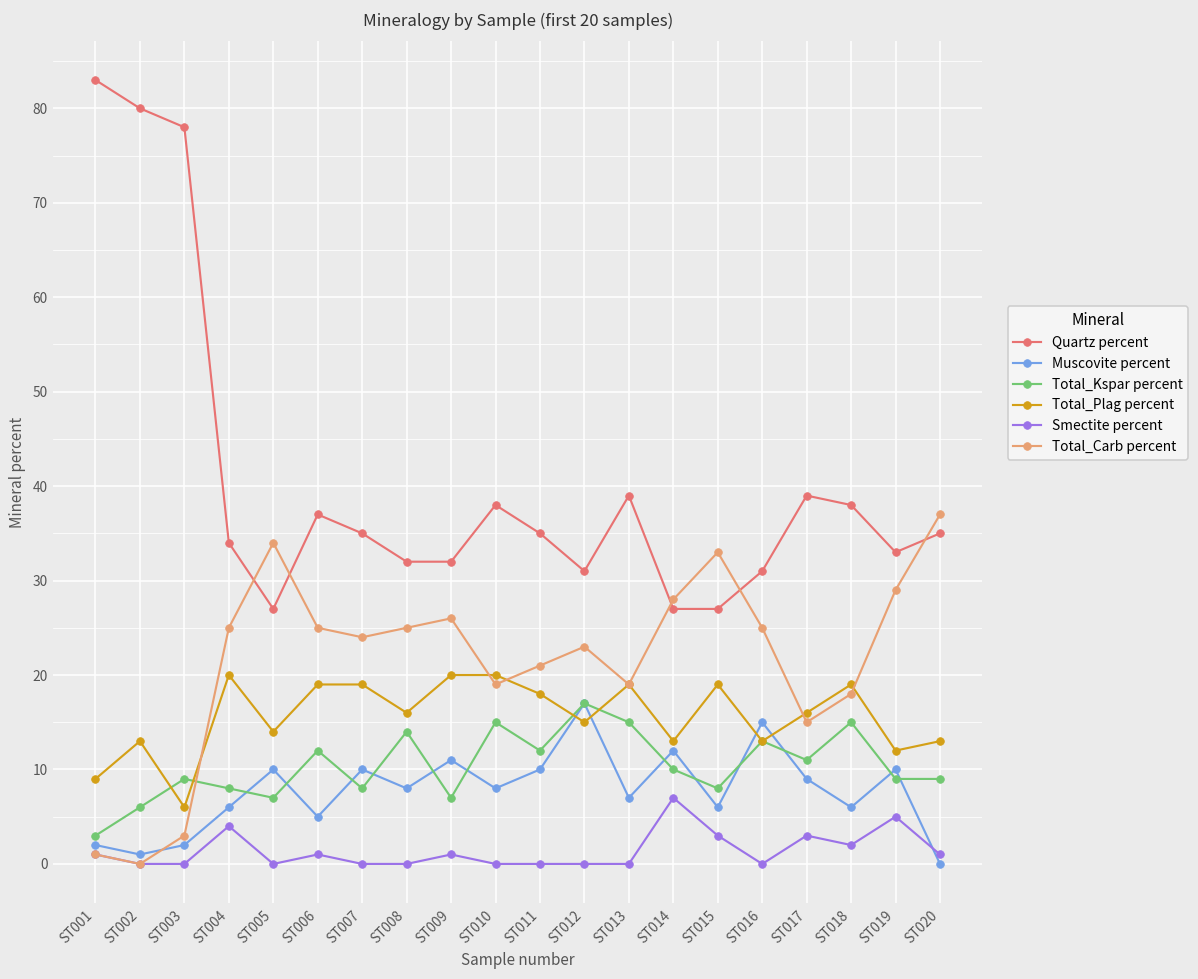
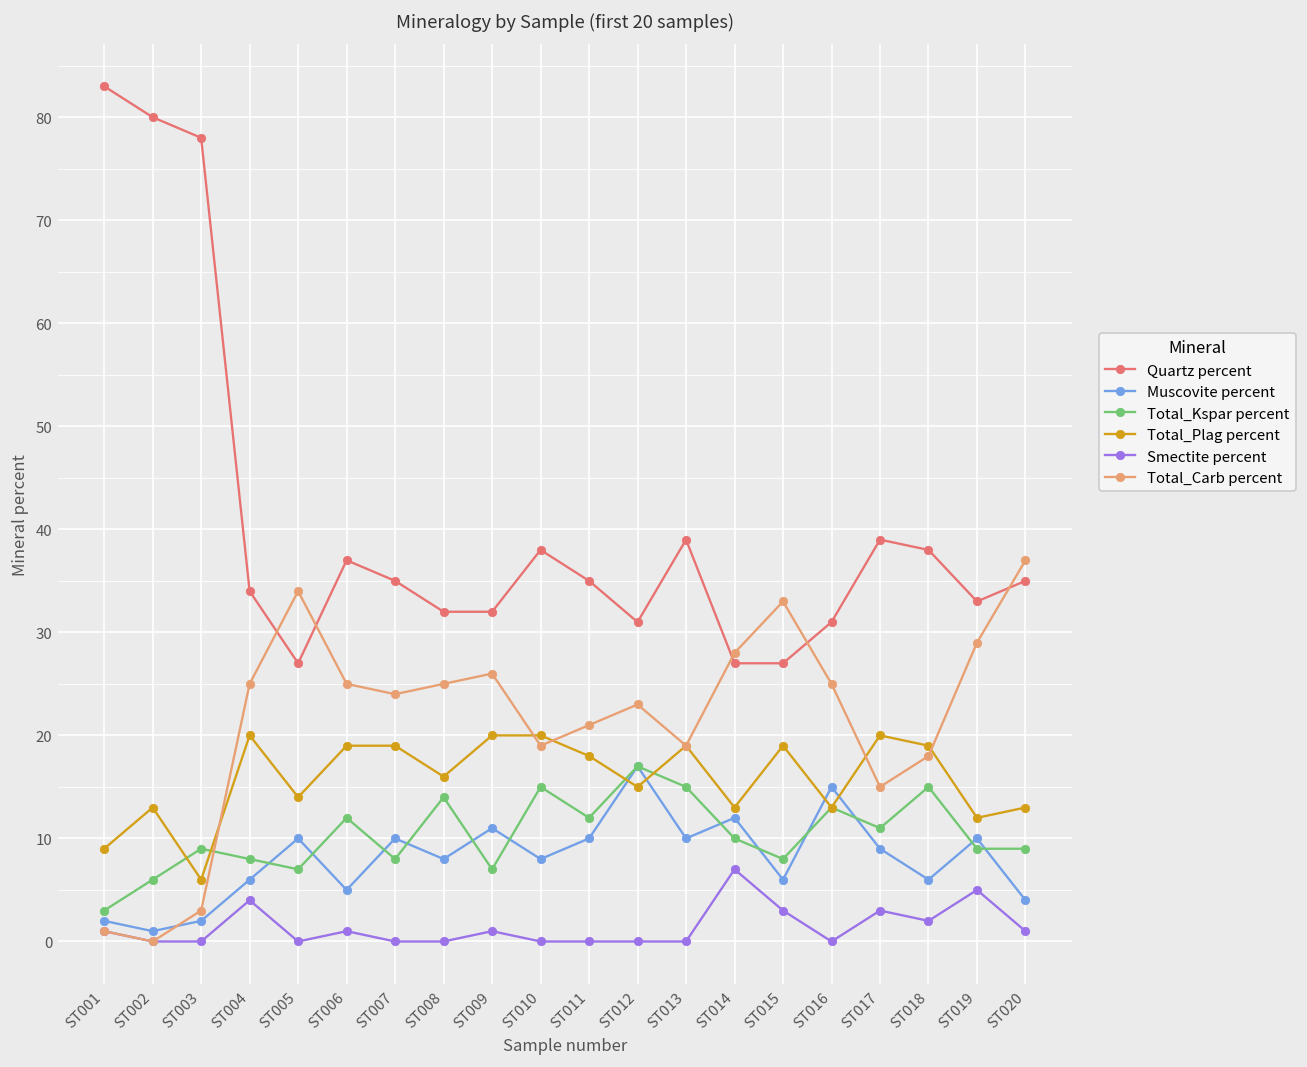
  {
    "Muscovite percent": {
      "ST001": 2,
      "ST002": 1,
      "ST003": 2,
      "ST004": 6,
      "ST005": 10,
      "ST006": 5,
      "ST007": 10,
      "ST008": 8,
      "ST009": 11,
      "ST010": 8,
      "ST011": 10,
-     "ST013": 7,
+     "ST013": 10,
      "ST014": 12,
      "ST015": 6,
      "ST016": 15,
      "ST017": 9,
      "ST018": 6,
      "ST019": 10,
-     "ST020": 0
+     "ST020": 4
    },
    "Total_Kspar percent": {
      "ST001": 3,
      "ST002": 6,
      "ST003": 9,
      "ST004": 8,
      "ST005": 7,
      "ST006": 12,
      "ST007": 8,
      "ST008": 14,
      "ST009": 7,
      "ST010": 15,
      "ST011": 12,
      "ST013": 15,
      "ST014": 10,
      "ST015": 8,
      "ST017": 11,
      "ST018": 15,
      "ST019": 9,
      "ST020": 9
    },
    "Total_Plag percent": {
      "ST001": 9,
      "ST002": 13,
      "ST003": 6,
      "ST004": 20,
      "ST005": 14,
      "ST006": 19,
      "ST007": 19,
      "ST008": 16,
      "ST009": 20,
      "ST010": 20,
      "ST011": 18,
      "ST012": 15,
      "ST014": 13,
      "ST015": 19,
-     "ST017": 16,
+     "ST017": 20,
      "ST018": 19,
      "ST019": 12,
      "ST020": 13
    },
    "Smectite percent": {
      "ST003": 0,
      "ST004": 4,
      "ST005": 0,
      "ST006": 1,
      "ST007": 0,
      "ST008": 0,
      "ST009": 1,
      "ST010": 0,
      "ST011": 0,
      "ST012": 0,
      "ST013": 0,
      "ST014": 7,
      "ST015": 3,
      "ST016": 0,
      "ST017": 3,
      "ST018": 2,
      "ST019": 5,
      "ST020": 1
    }
  }
